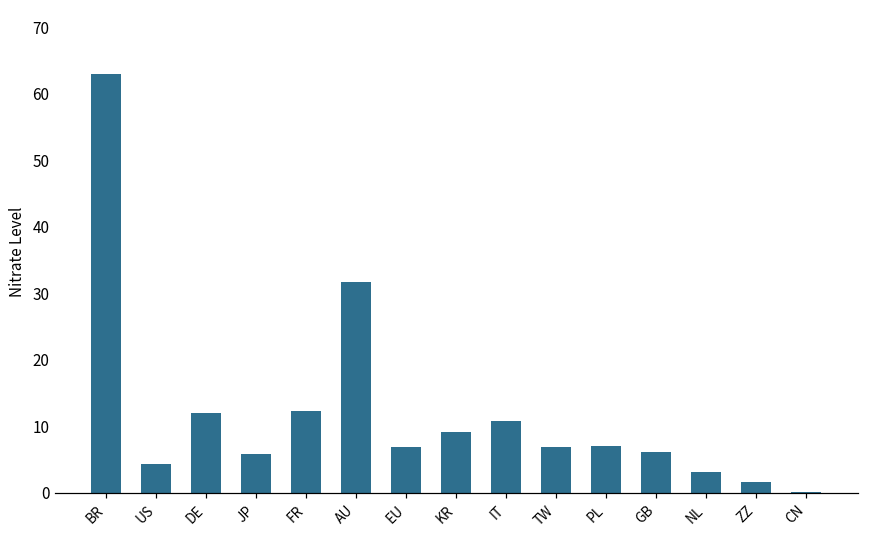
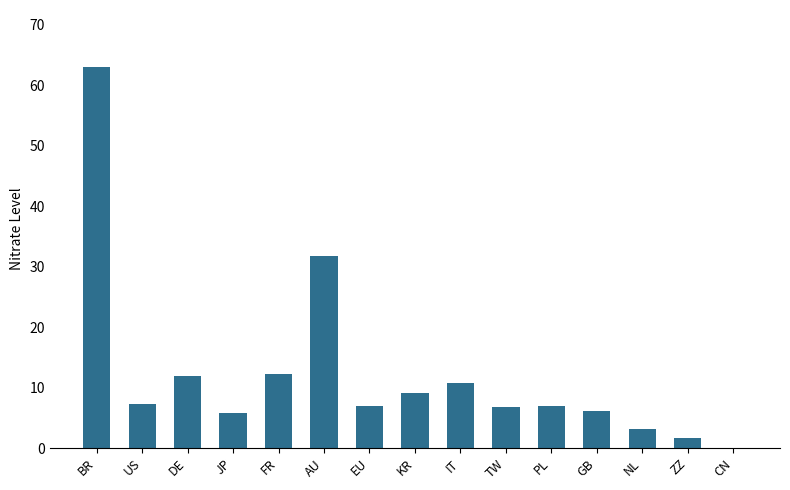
  {
    "BR": 63,
-   "US": 4,
+   "US": 7,
    "DE": 12,
    "JP": 6,
    "FR": 12,
    "AU": 32,
    "EU": 7,
    "KR": 9,
    "IT": 11,
    "TW": 7,
    "PL": 7,
    "GB": 6,
    "NL": 3,
    "ZZ": 2
  }
